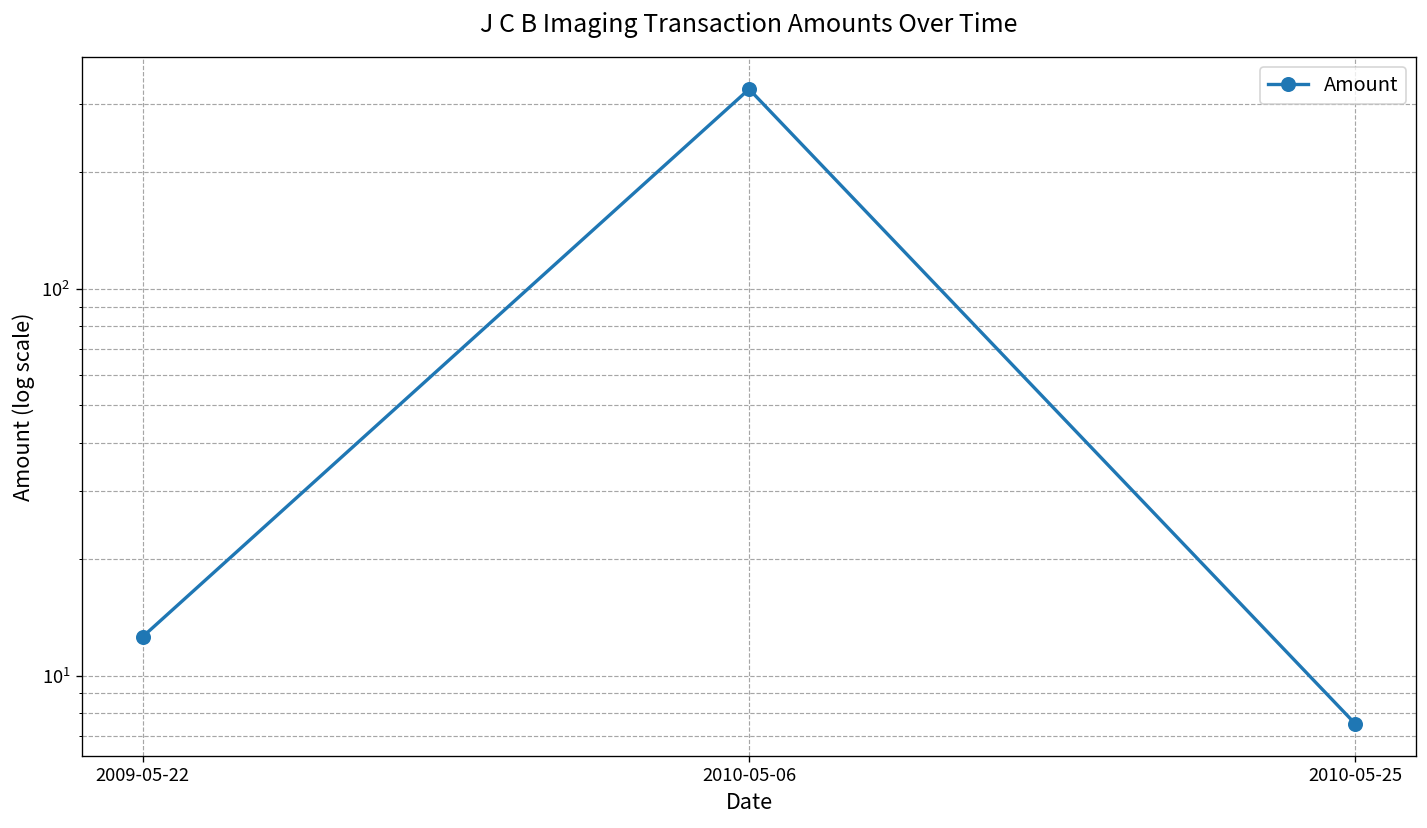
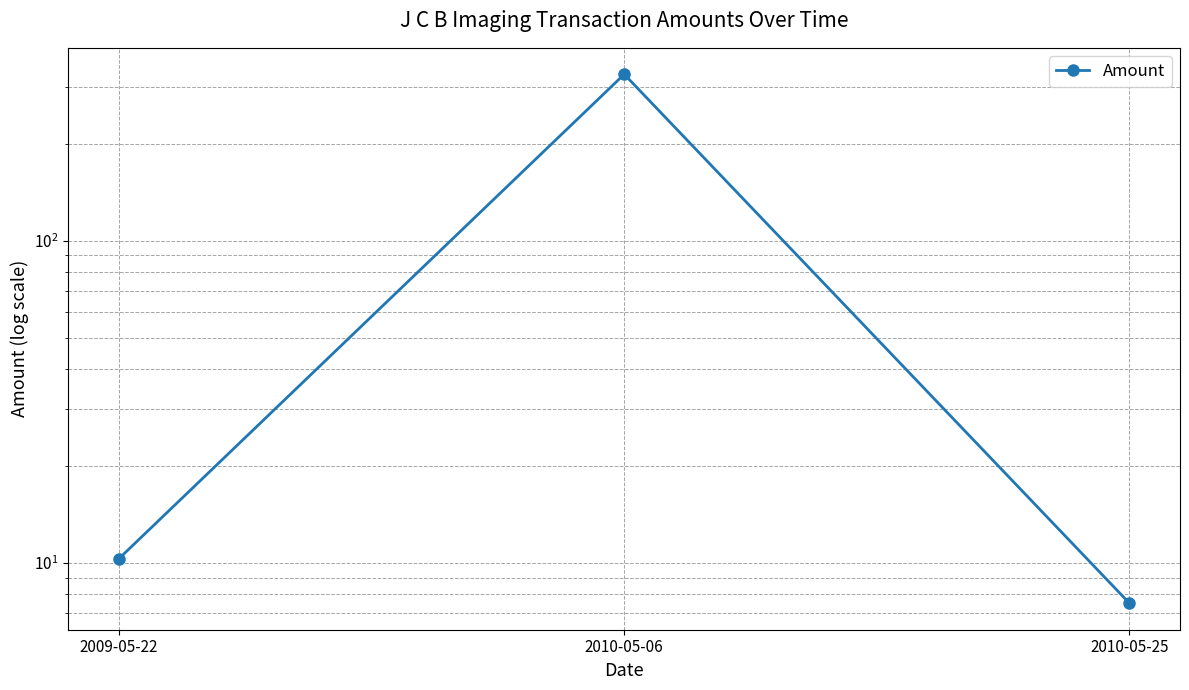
  {
-   "2009-05-22": 12.6,
+   "2009-05-22": 10.3,
    "2010-05-06": 330,
    "2010-05-25": 7.5
  }
